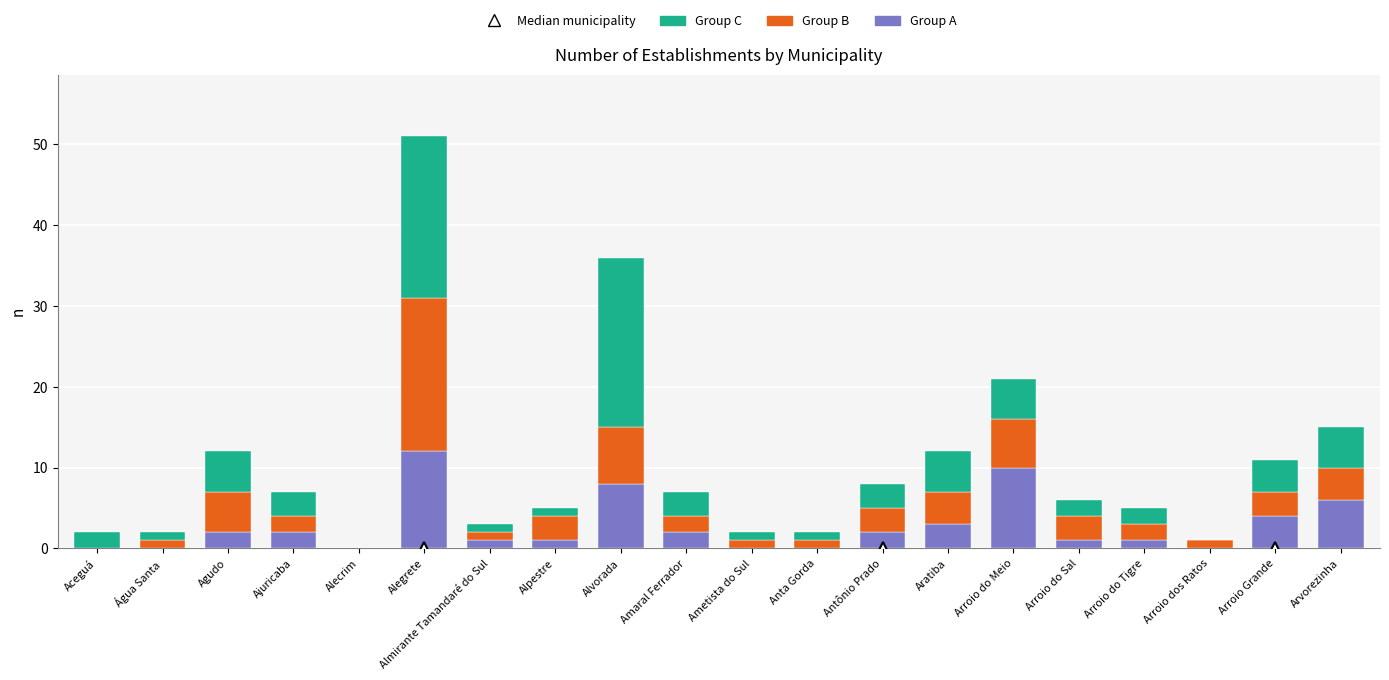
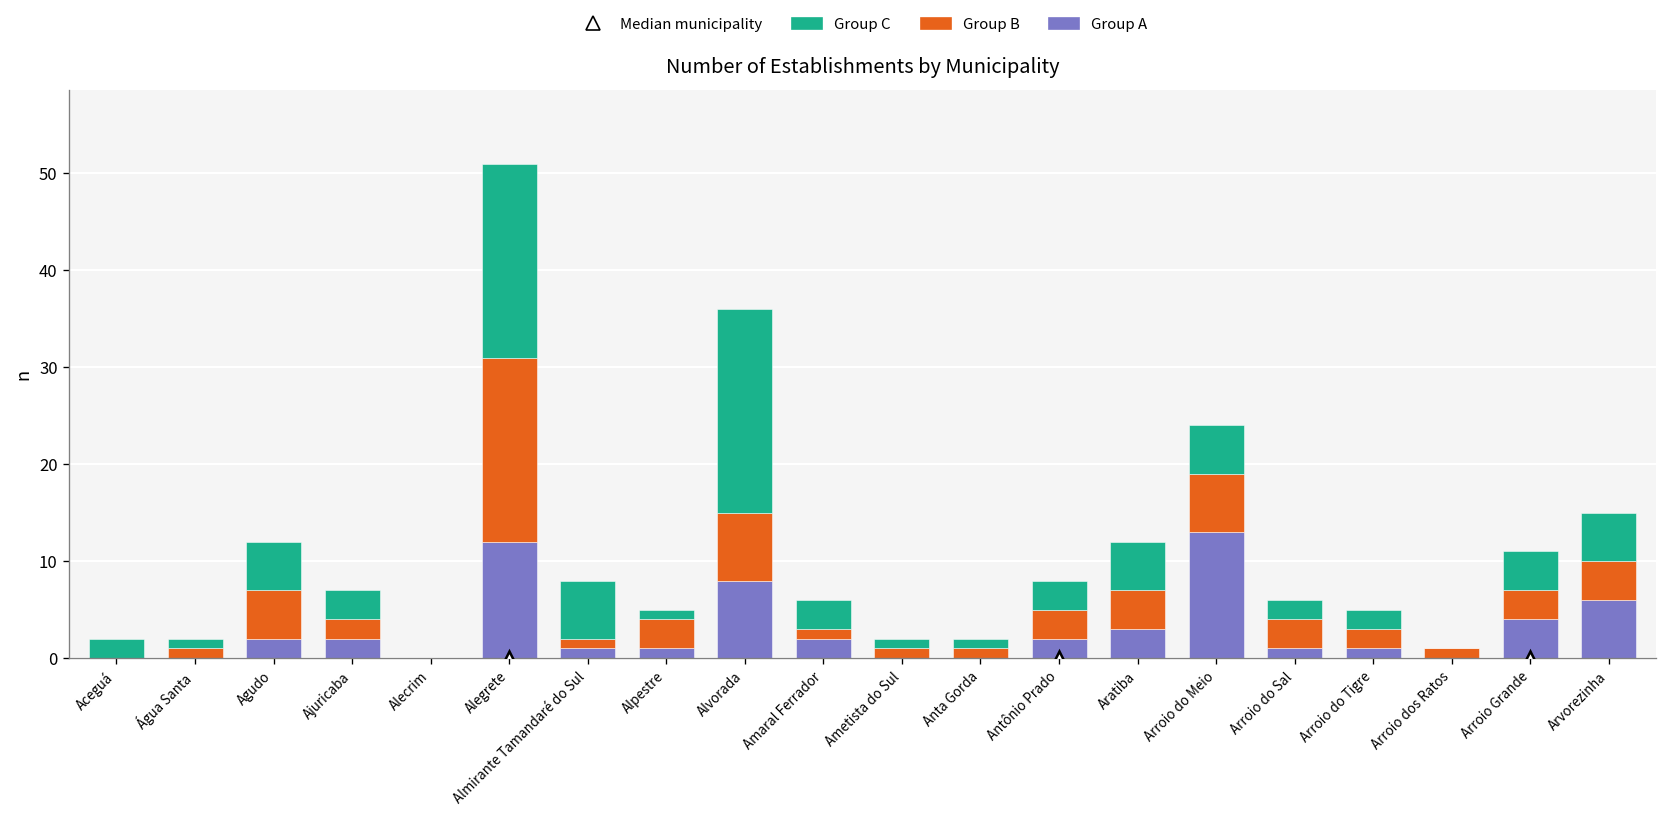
  {
    "Group A": {
      "Aceguá": 0,
      "Água Santa": 0,
      "Agudo": 2,
      "Ajuricaba": 2,
      "Alecrim": 0,
      "Alegrete": 12,
      "Almirante Tamandaré do Sul": 1,
      "Alpestre": 1,
      "Alvorada": 8,
      "Amaral Ferrador": 2,
      "Ametista do Sul": 0,
      "Anta Gorda": 0,
      "Antônio Prado": 2,
      "Aratiba": 3,
-     "Arroio do Meio": 10,
+     "Arroio do Meio": 13,
      "Arroio do Sal": 1,
      "Arroio do Tigre": 1,
      "Arroio dos Ratos": 0,
      "Arroio Grande": 4,
      "Arvorezinha": 6
    },
    "Group B": {
      "Aceguá": 0,
      "Água Santa": 1,
      "Agudo": 5,
      "Ajuricaba": 2,
      "Alecrim": 0,
      "Alegrete": 19,
      "Almirante Tamandaré do Sul": 1,
      "Alpestre": 3,
      "Alvorada": 7,
-     "Amaral Ferrador": 2,
+     "Amaral Ferrador": 1,
      "Ametista do Sul": 1,
      "Anta Gorda": 1,
      "Antônio Prado": 3,
      "Aratiba": 4,
      "Arroio do Meio": 6,
      "Arroio do Sal": 3,
      "Arroio do Tigre": 2,
      "Arroio dos Ratos": 1,
      "Arroio Grande": 3,
      "Arvorezinha": 4
    },
    "Group C": {
      "Aceguá": 2,
      "Água Santa": 1,
      "Agudo": 5,
      "Ajuricaba": 3,
      "Alecrim": 0,
      "Alegrete": 20,
-     "Almirante Tamandaré do Sul": 1,
+     "Almirante Tamandaré do Sul": 6,
      "Alpestre": 1,
      "Alvorada": 21,
      "Amaral Ferrador": 3,
      "Ametista do Sul": 1,
      "Anta Gorda": 1,
      "Antônio Prado": 3,
      "Aratiba": 5,
      "Arroio do Meio": 5,
      "Arroio do Sal": 2,
      "Arroio do Tigre": 2,
      "Arroio dos Ratos": 0,
      "Arroio Grande": 4,
      "Arvorezinha": 5
    }
  }
